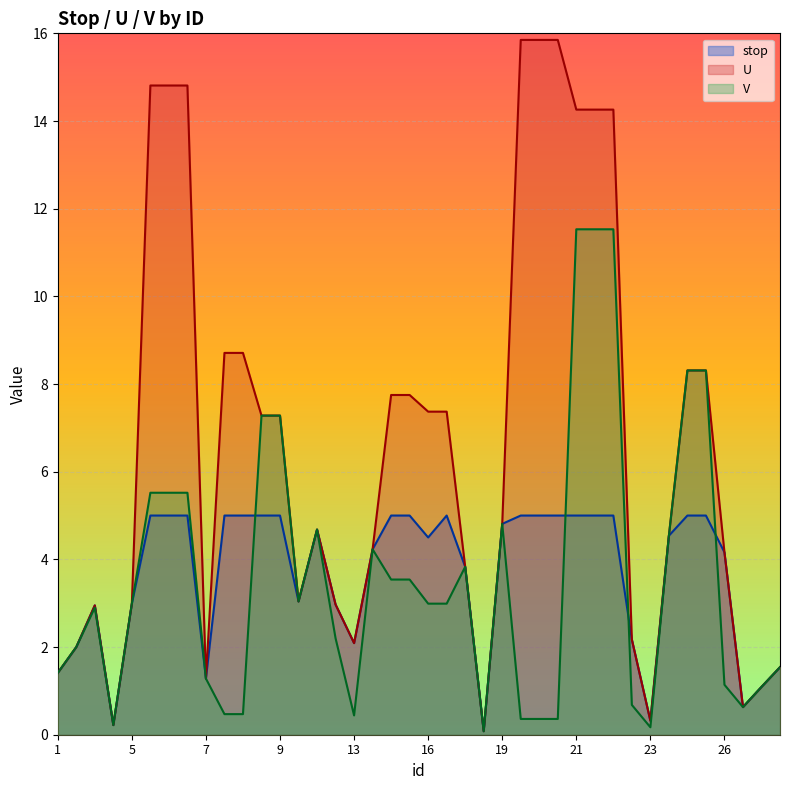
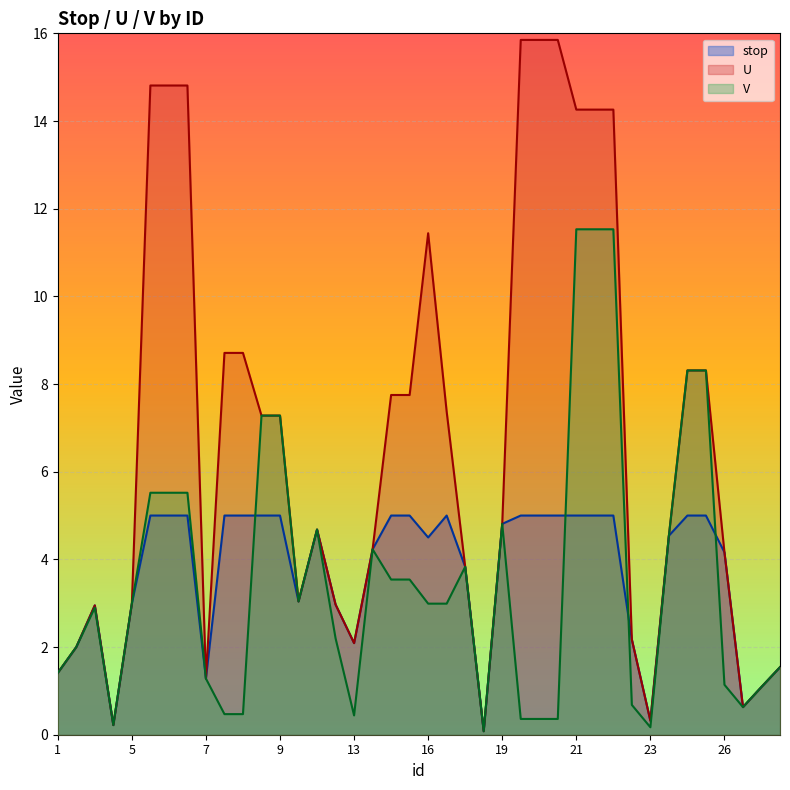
  {
    "stop": {
      "16": 4.5
    },
    "U": {
-     "16": 7.4
+     "16": 11.4
    },
    "V": {
      "16": 3.0
    }
  }
